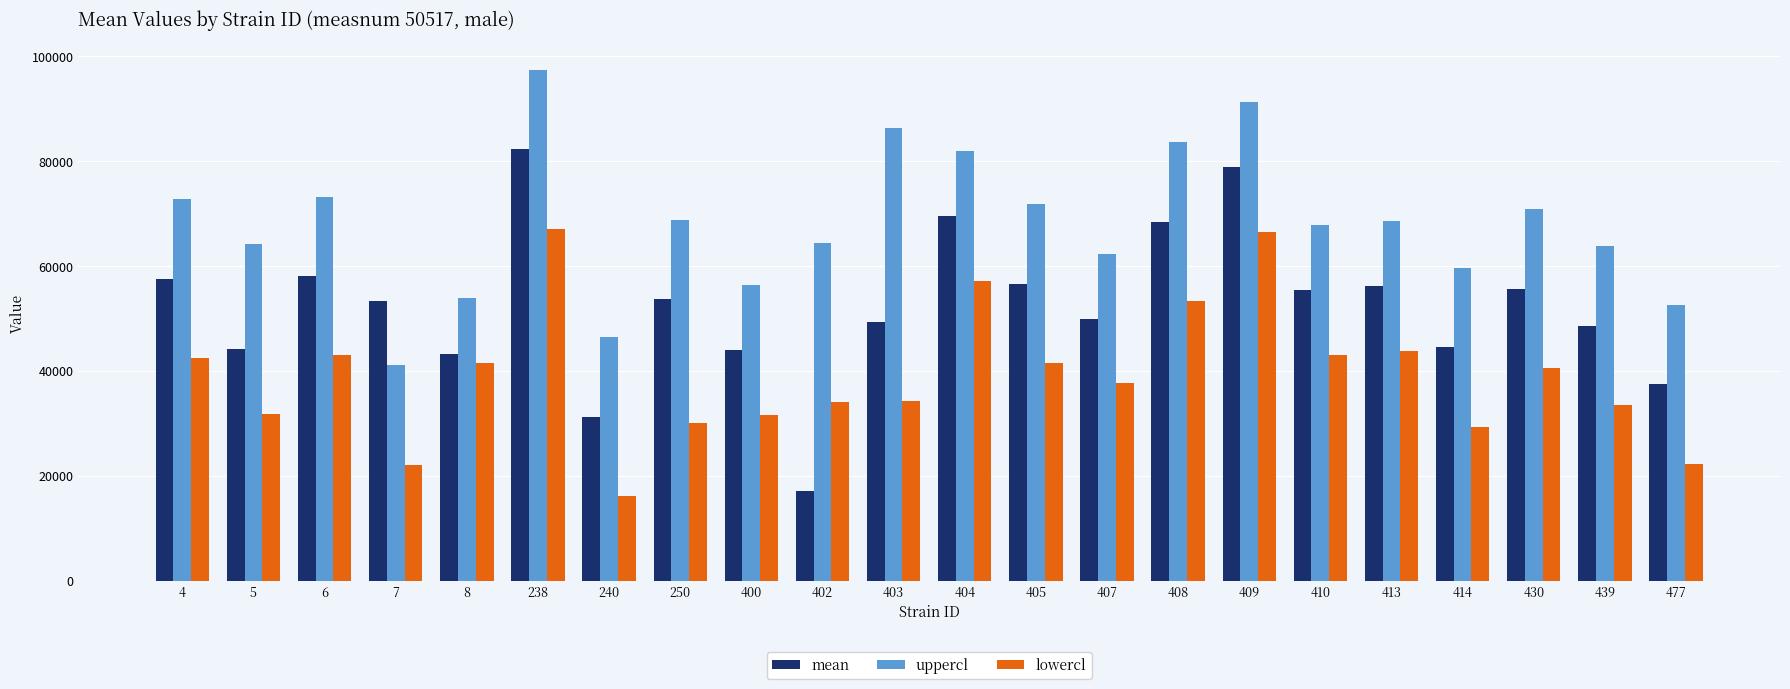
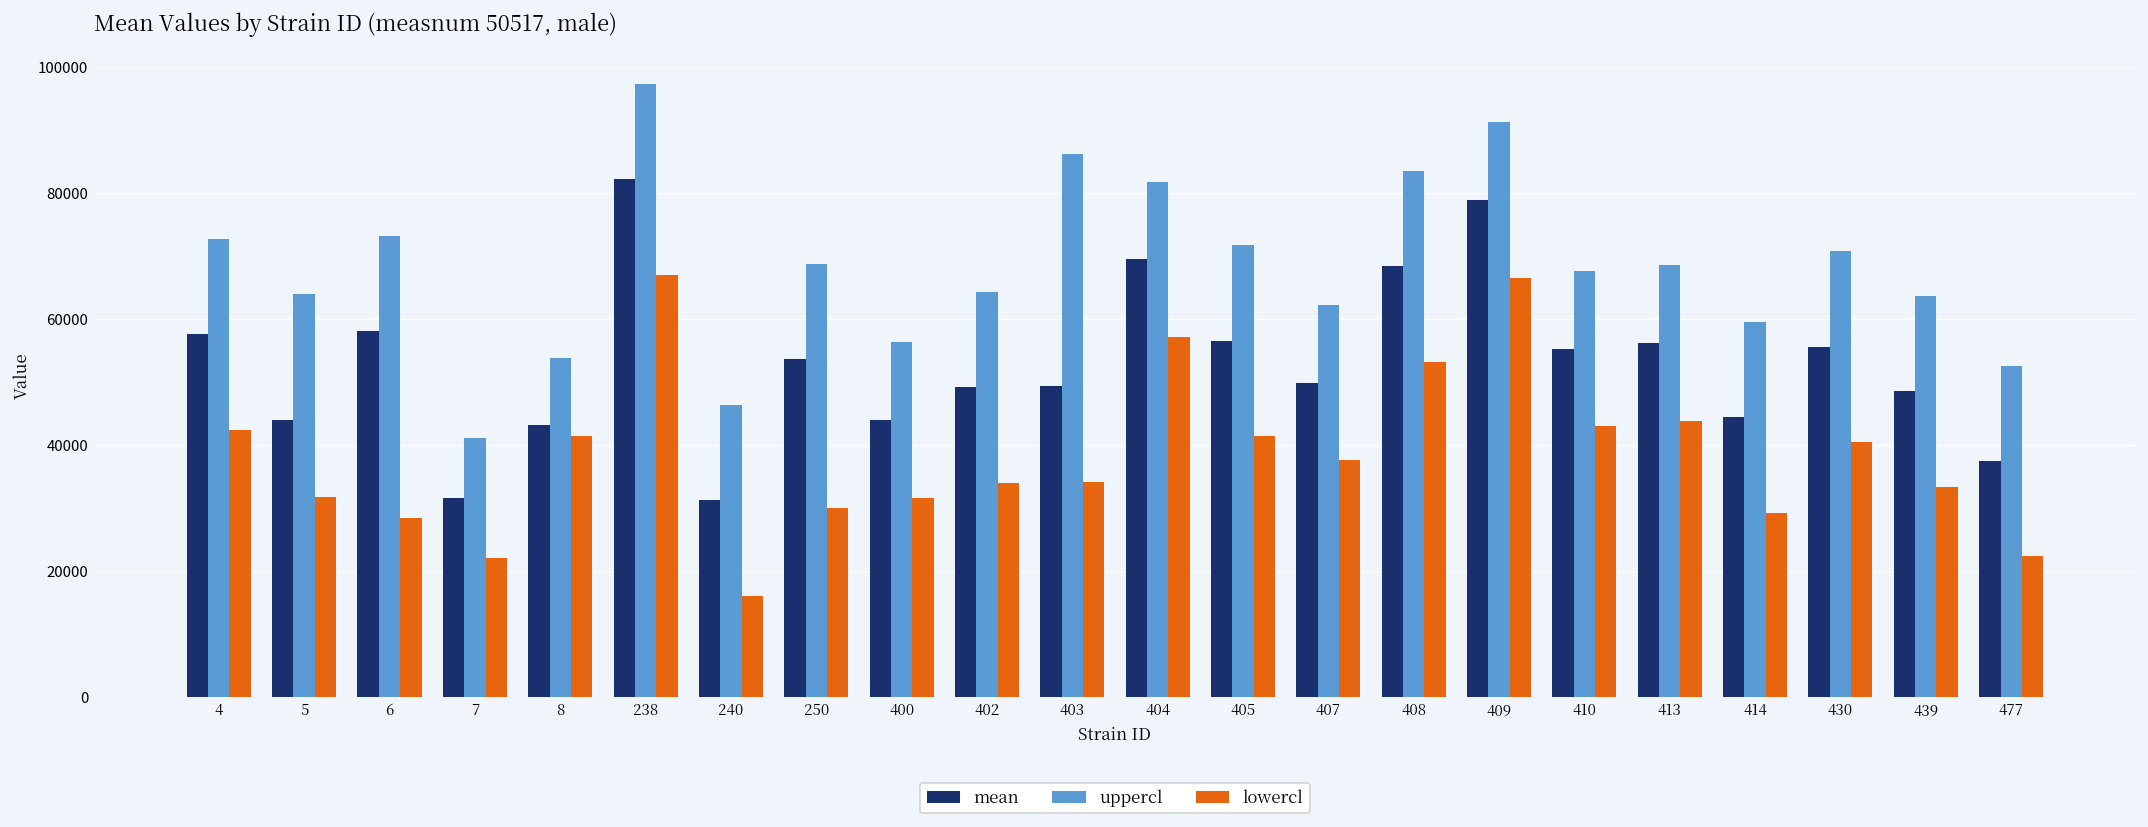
  {
    "mean": {
      "4": 58000,
      "5": 44000,
      "6": 58000,
-     "7": 53000,
+     "7": 32000,
      "8": 43000,
      "238": 82000,
      "240": 31000,
      "250": 54000,
      "400": 44000,
-     "402": 17000,
+     "402": 49000,
      "403": 49000,
      "404": 70000,
      "405": 57000,
      "407": 50000,
      "408": 68000,
      "409": 79000,
      "410": 55000,
      "413": 56000,
      "414": 44000,
      "430": 56000,
      "439": 49000,
      "477": 37000
    },
    "uppercl": {
      "4": 73000,
      "5": 64000,
      "6": 73000,
      "7": 41000,
      "8": 54000,
      "238": 97000,
      "240": 46000,
      "250": 69000,
      "400": 56000,
      "402": 64000,
      "403": 86000,
      "404": 82000,
      "405": 72000,
      "407": 62000,
      "408": 84000,
      "409": 91000,
      "410": 68000,
      "413": 69000,
      "414": 60000,
      "430": 71000,
      "439": 64000,
      "477": 53000
    },
    "lowercl": {
      "4": 42000,
      "5": 32000,
-     "6": 43000,
+     "6": 28000,
      "7": 22000,
      "8": 41000,
      "238": 67000,
      "240": 16000,
      "250": 30000,
      "400": 32000,
      "402": 34000,
      "403": 34000,
      "404": 57000,
      "405": 41000,
      "407": 38000,
      "408": 53000,
      "409": 67000,
      "410": 43000,
      "413": 44000,
      "414": 29000,
      "430": 40000,
      "439": 33000,
      "477": 22000
    }
  }
